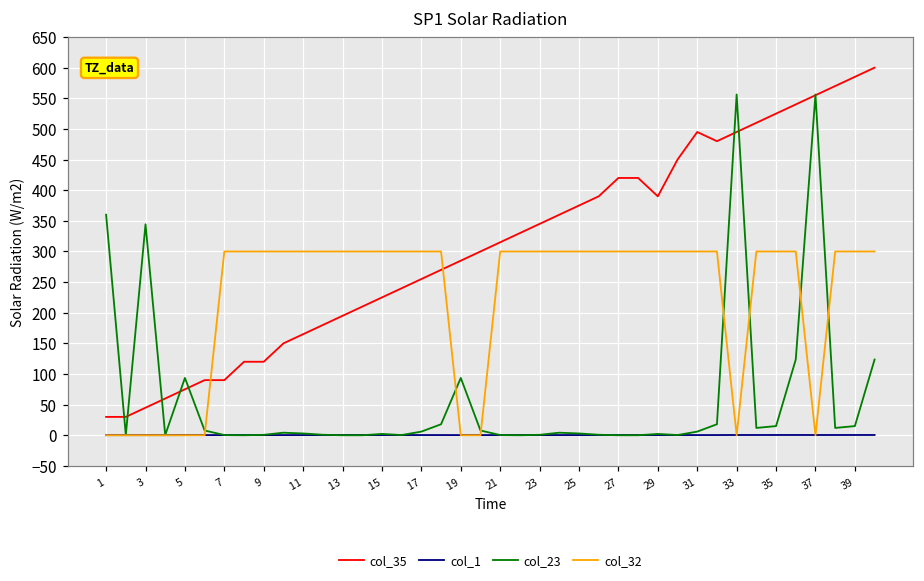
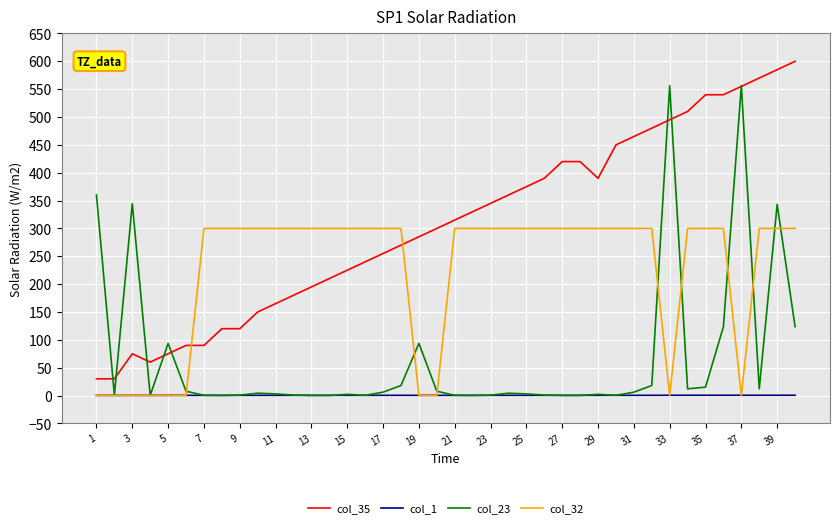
  {
    "col_35": {
      "1": 30,
-     "3": 50,
+     "3": 80,
      "5": 80,
      "7": 90,
      "9": 120,
      "11": 170,
      "13": 200,
      "15": 230,
      "17": 260,
      "19": 290,
      "21": 320,
      "23": 350,
      "25": 380,
      "27": 420,
      "29": 390,
-     "31": 500,
+     "31": 470,
      "33": 500,
-     "35": 530,
+     "35": 540,
      "39": 590
    },
    "col_1": {
      "17": 0,
      "31": 0,
      "35": 0,
      "39": 0
    },
    "col_23": {
      "1": 360,
      "3": 340,
      "5": 90,
      "17": 10,
      "19": 90,
      "31": 10,
      "33": 560,
      "35": 20,
-     "39": 20
+     "39": 340
    },
    "col_32": {
      "7": 300,
      "9": 300,
      "11": 300,
      "13": 300,
      "15": 300,
      "17": 300,
      "21": 300,
      "23": 300,
      "25": 300,
      "27": 300,
      "29": 300,
      "31": 300,
      "35": 300,
      "39": 300
    }
  }
